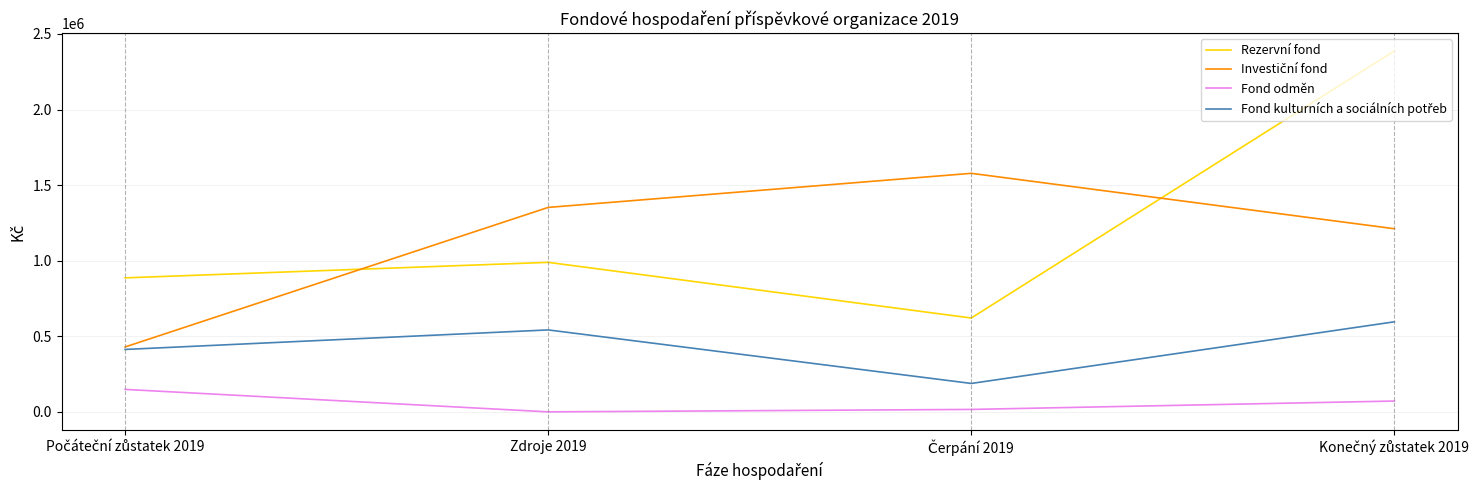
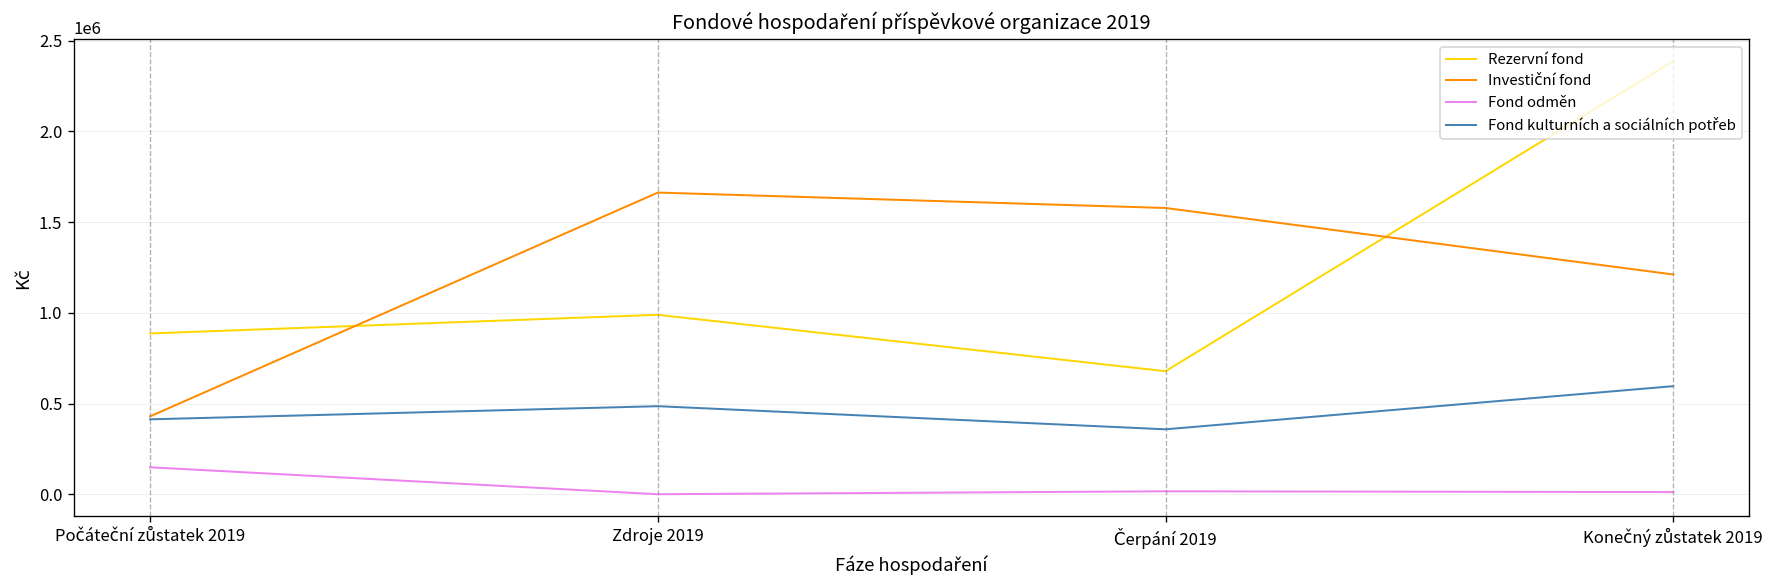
  {
    "Rezervní fond": {
      "Počáteční zůstatek 2019": 890000,
      "Zdroje 2019": 990000,
-     "Čerpání 2019": 620000
+     "Čerpání 2019": 680000
    },
    "Investiční fond": {
-     "Zdroje 2019": 1350000,
+     "Zdroje 2019": 1660000,
      "Čerpání 2019": 1580000,
      "Konečný zůstatek 2019": 1210000
    },
    "Fond odměn": {
      "Počáteční zůstatek 2019": 150000,
      "Zdroje 2019": 0,
      "Čerpání 2019": 20000,
-     "Konečný zůstatek 2019": 70000
+     "Konečný zůstatek 2019": 10000
    },
    "Fond kulturních a sociálních potřeb": {
-     "Zdroje 2019": 540000,
-     "Čerpání 2019": 190000,
+     "Zdroje 2019": 490000,
+     "Čerpání 2019": 360000,
      "Konečný zůstatek 2019": 600000
    }
  }
